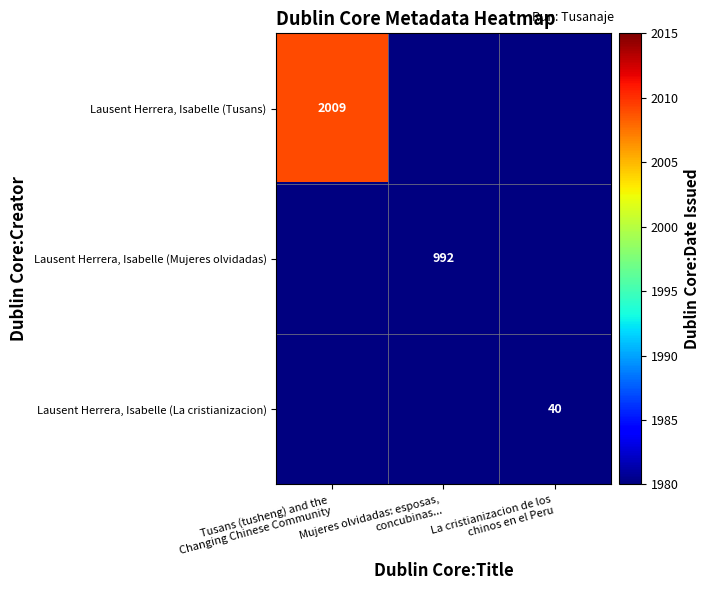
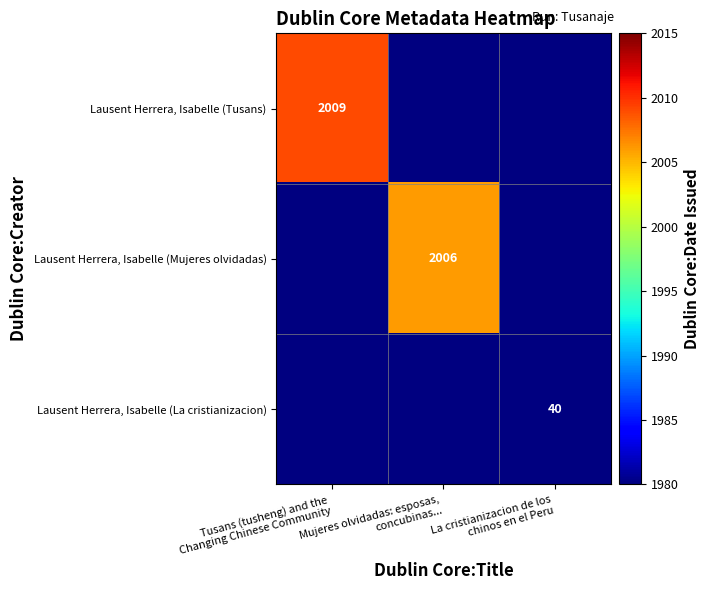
  {
    "Lausent Herrera, Isabelle (Tusans)": {
      "Tusans (tusheng) and the Changing Chinese Community": 2009
    },
    "Lausent Herrera, Isabelle (Mujeres olvidadas)": {
-     "Mujeres olvidadas: esposas, concubinas...": 992
+     "Mujeres olvidadas: esposas, concubinas...": 2006
    },
    "Lausent Herrera, Isabelle (La cristianizacion)": {
      "La cristianizacion de los chinos en el Peru": 40
    }
  }
